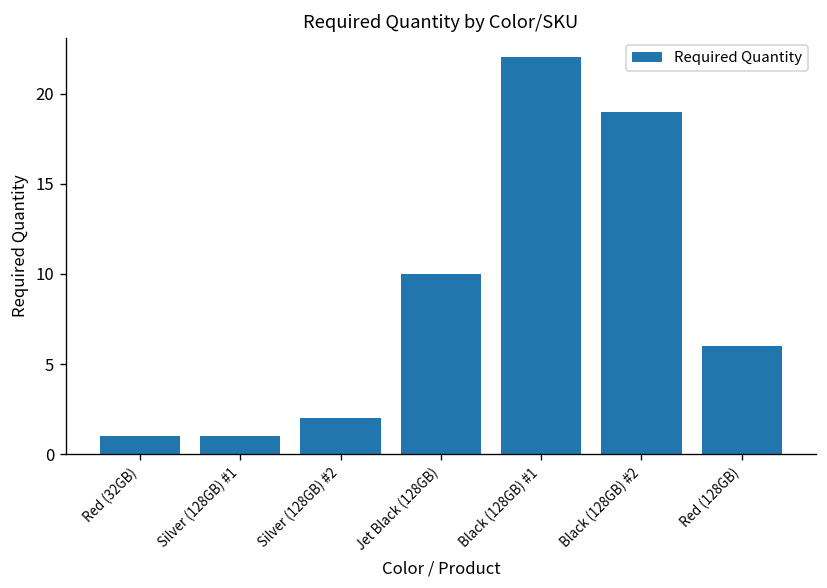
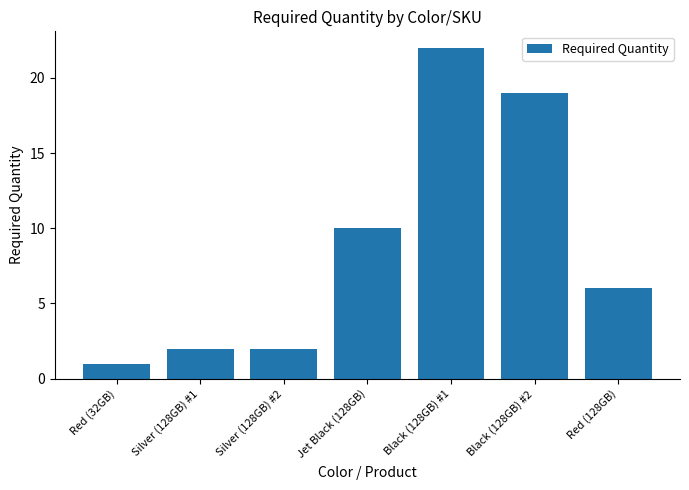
  {
    "Red (32GB)": 1,
-   "Silver (128GB) #1": 1,
+   "Silver (128GB) #1": 2,
    "Silver (128GB) #2": 2,
    "Jet Black (128GB)": 10,
    "Black (128GB) #1": 22,
    "Black (128GB) #2": 19,
    "Red (128GB)": 6
  }
